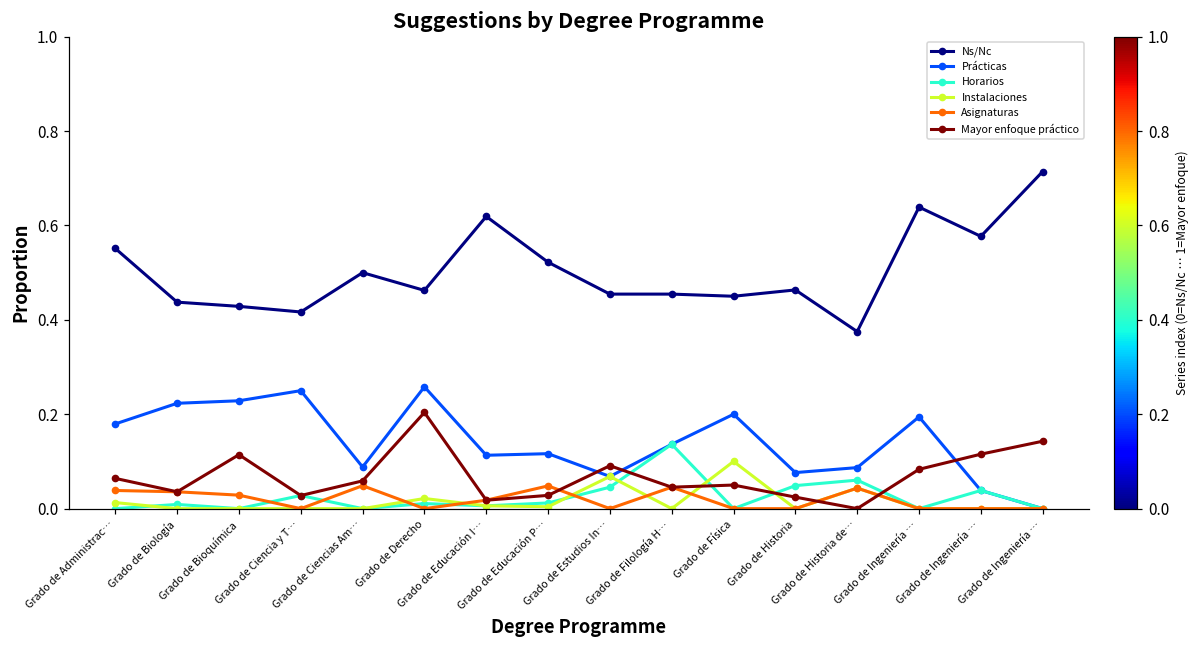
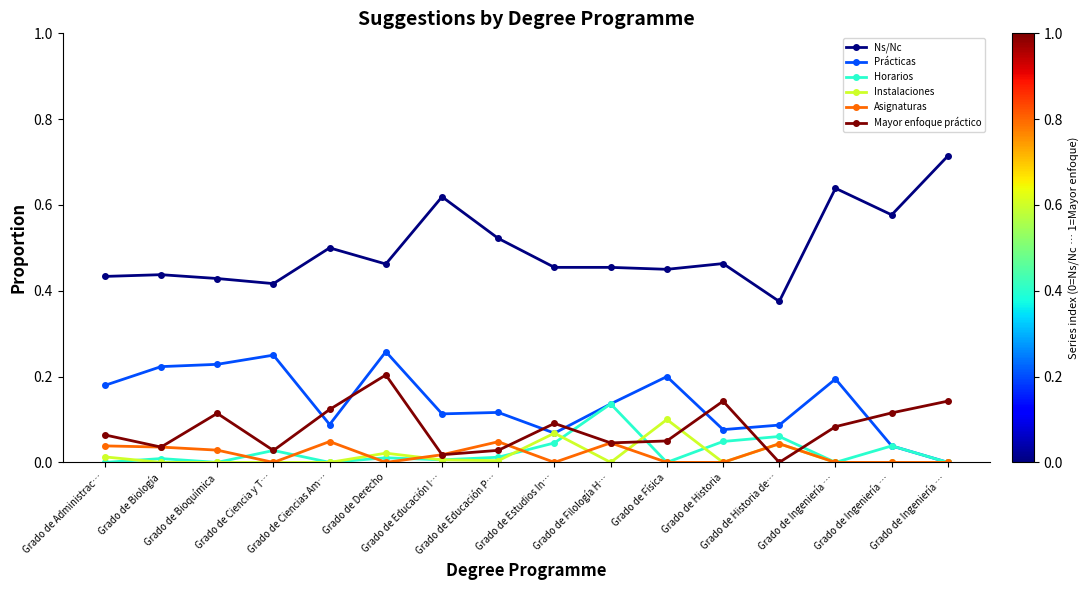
  {
    "Ns/Nc": {
-     "Grado de Administrac…": 0.55,
+     "Grado de Administrac…": 0.43,
      "Grado de Biología": 0.44,
      "Grado de Bioquímica": 0.43,
      "Grado de Ciencia y T…": 0.42,
      "Grado de Ciencias Am…": 0.50,
      "Grado de Derecho": 0.46,
      "Grado de Educación I…": 0.62,
      "Grado de Educación P…": 0.52,
      "Grado de Estudios In…": 0.45,
      "Grado de Filología H…": 0.45,
      "Grado de Física": 0.45,
      "Grado de Historia": 0.46,
      "Grado de Historia de…": 0.38
    },
    "Prácticas": {
      "Grado de Administrac…": 0.18,
      "Grado de Biología": 0.22,
      "Grado de Bioquímica": 0.23,
      "Grado de Ciencia y T…": 0.25,
      "Grado de Ciencias Am…": 0.09,
      "Grado de Derecho": 0.26,
      "Grado de Educación I…": 0.11,
      "Grado de Educación P…": 0.12,
      "Grado de Física": 0.20,
      "Grado de Historia": 0.08,
      "Grado de Historia de…": 0.09
    },
    "Horarios": {
      "Grado de Administrac…": 0.00,
      "Grado de Biología": 0.01,
      "Grado de Derecho": 0.01,
      "Grado de Educación P…": 0.01,
      "Grado de Estudios In…": 0.05,
      "Grado de Historia": 0.05,
      "Grado de Historia de…": 0.06
    },
    "Instalaciones": {
      "Grado de Administrac…": 0.01,
      "Grado de Biología": 0.00,
      "Grado de Derecho": 0.02,
      "Grado de Educación P…": 0.00,
      "Grado de Filología H…": 0.00,
      "Grado de Física": 0.10
    },
    "Asignaturas": {
      "Grado de Administrac…": 0.04,
      "Grado de Bioquímica": 0.03,
      "Grado de Ciencias Am…": 0.05,
      "Grado de Derecho": 0.00,
      "Grado de Educación P…": 0.05,
      "Grado de Estudios In…": 0.00
    },
    "Mayor enfoque práctico": {
      "Grado de Administrac…": 0.06,
      "Grado de Bioquímica": 0.11,
-     "Grado de Ciencias Am…": 0.06,
+     "Grado de Ciencias Am…": 0.12,
      "Grado de Derecho": 0.20,
      "Grado de Educación P…": 0.03,
      "Grado de Estudios In…": 0.09,
      "Grado de Física": 0.05,
-     "Grado de Historia": 0.02,
+     "Grado de Historia": 0.14,
      "Grado de Historia de…": 0.00
    }
  }
